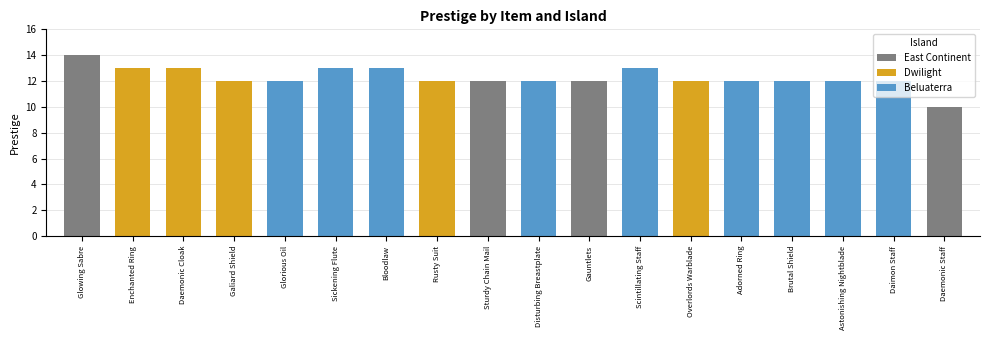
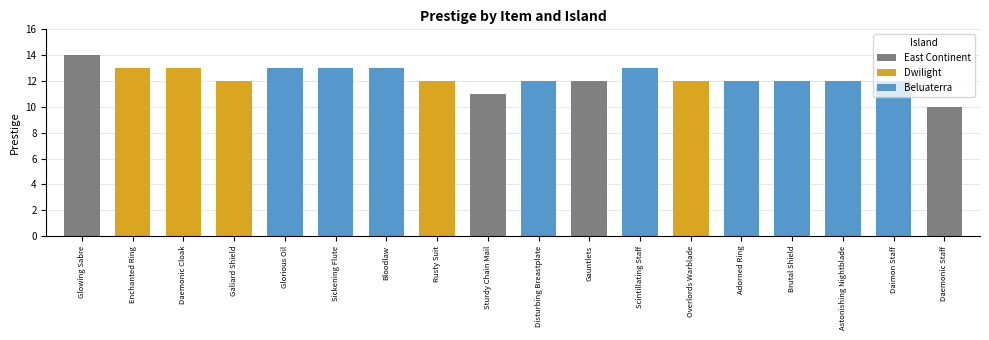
  {
    "East Continent": {
      "Glowing Sabre": 14,
-     "Sturdy Chain Mail": 12,
+     "Sturdy Chain Mail": 11,
      "Gauntlets": 12,
      "Daemonic Staff": 10
    },
    "Dwilight": {
      "Enchanted Ring": 13,
      "Daemonic Cloak": 13,
      "Galiard Shield": 12,
      "Rusty Suit": 12,
      "Overlords Warblade": 12
    },
    "Beluaterra": {
-     "Glorious Oil": 12,
+     "Glorious Oil": 13,
      "Sickening Flute": 13,
      "Bloodlaw": 13,
      "Disturbing Breastplate": 12,
      "Scintillating Staff": 13,
      "Adorned Ring": 12,
      "Brutal Shield": 12,
      "Astonishing Nightblade": 12
    }
  }
